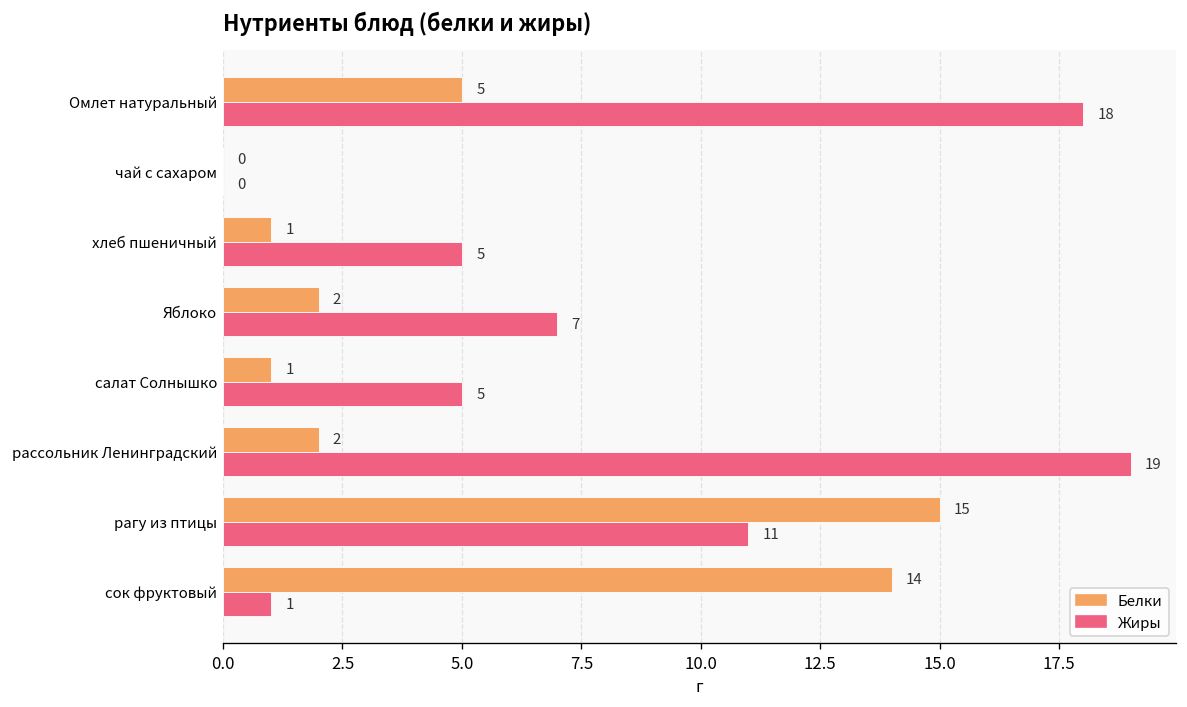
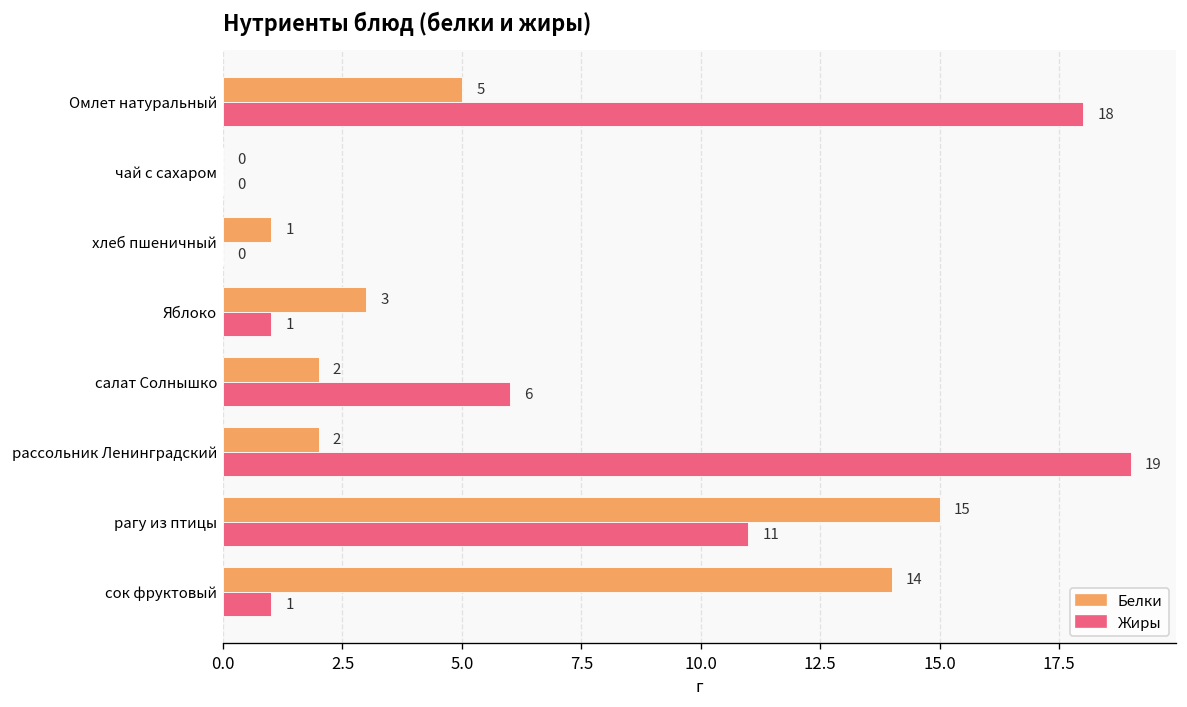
  {
    "Белки": {
      "Омлет натуральный": 5,
      "чай с сахаром": 0,
      "хлеб пшеничный": 1,
-     "Яблоко": 2,
-     "салат Солнышко": 1,
+     "Яблоко": 3,
+     "салат Солнышко": 2,
      "рассольник Ленинградский": 2,
      "рагу из птицы": 15,
      "сок фруктовый": 14
    },
    "Жиры": {
      "Омлет натуральный": 18,
      "чай с сахаром": 0,
-     "хлеб пшеничный": 5,
-     "Яблоко": 7,
-     "салат Солнышко": 5,
+     "хлеб пшеничный": 0,
+     "Яблоко": 1,
+     "салат Солнышко": 6,
      "рассольник Ленинградский": 19,
      "рагу из птицы": 11,
      "сок фруктовый": 1
    }
  }
